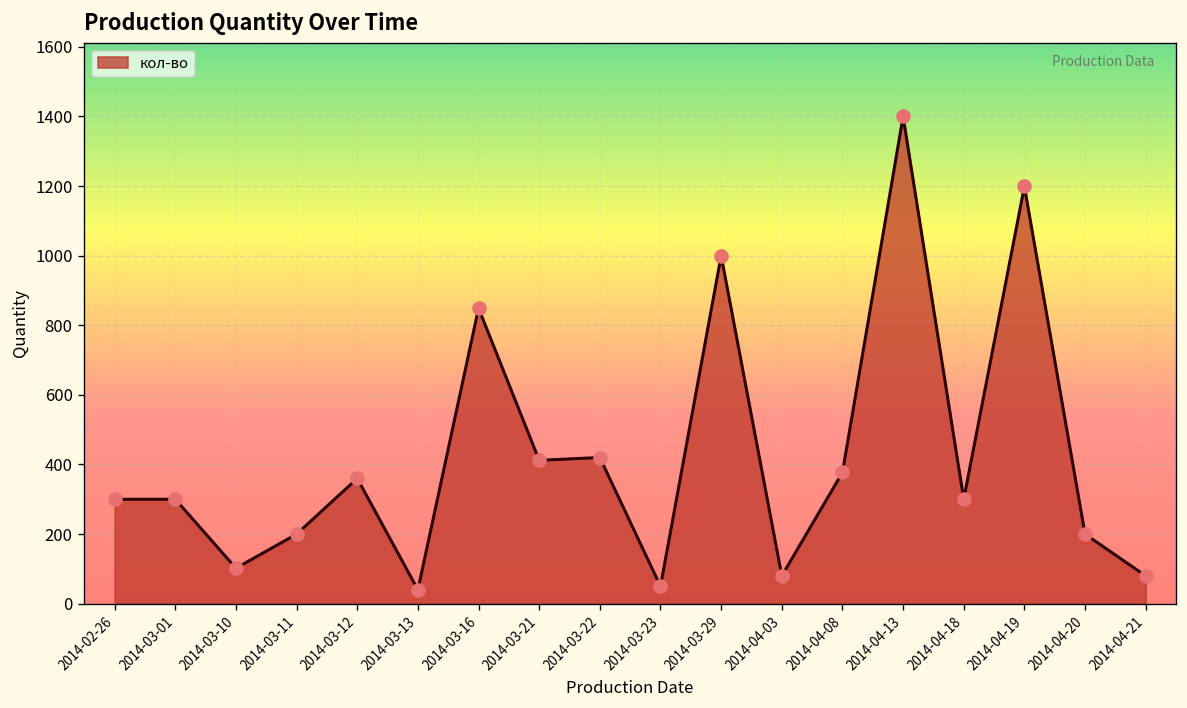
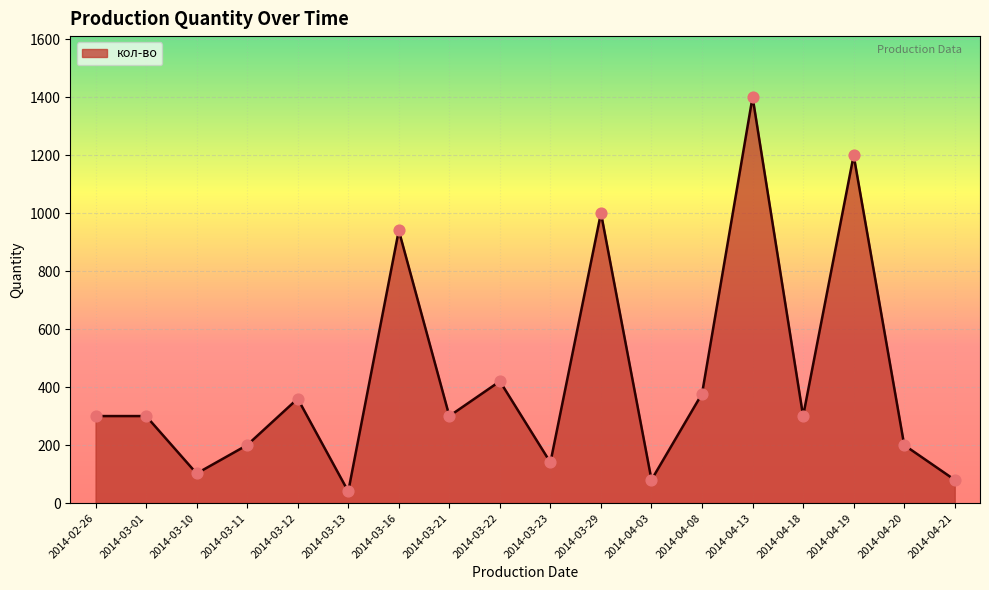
  {
    "2014-02-26": 300,
    "2014-03-01": 300,
    "2014-03-10": 100,
    "2014-03-11": 200,
    "2014-03-12": 360,
    "2014-03-13": 40,
-   "2014-03-16": 850,
-   "2014-03-21": 410,
+   "2014-03-16": 940,
+   "2014-03-21": 300,
    "2014-03-22": 420,
-   "2014-03-23": 50,
+   "2014-03-23": 140,
    "2014-03-29": 1000,
    "2014-04-03": 80,
    "2014-04-08": 380,
    "2014-04-13": 1400,
    "2014-04-18": 300,
    "2014-04-19": 1200,
    "2014-04-20": 200,
    "2014-04-21": 80
  }
